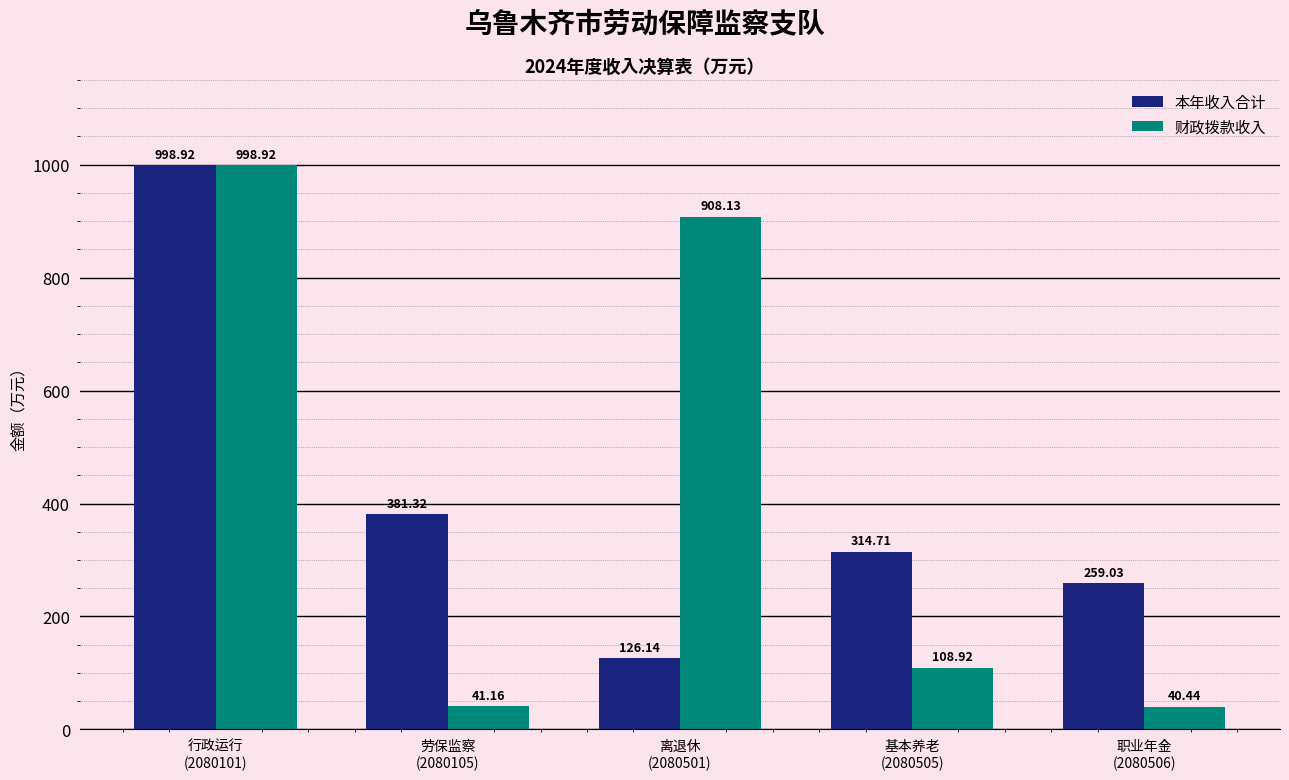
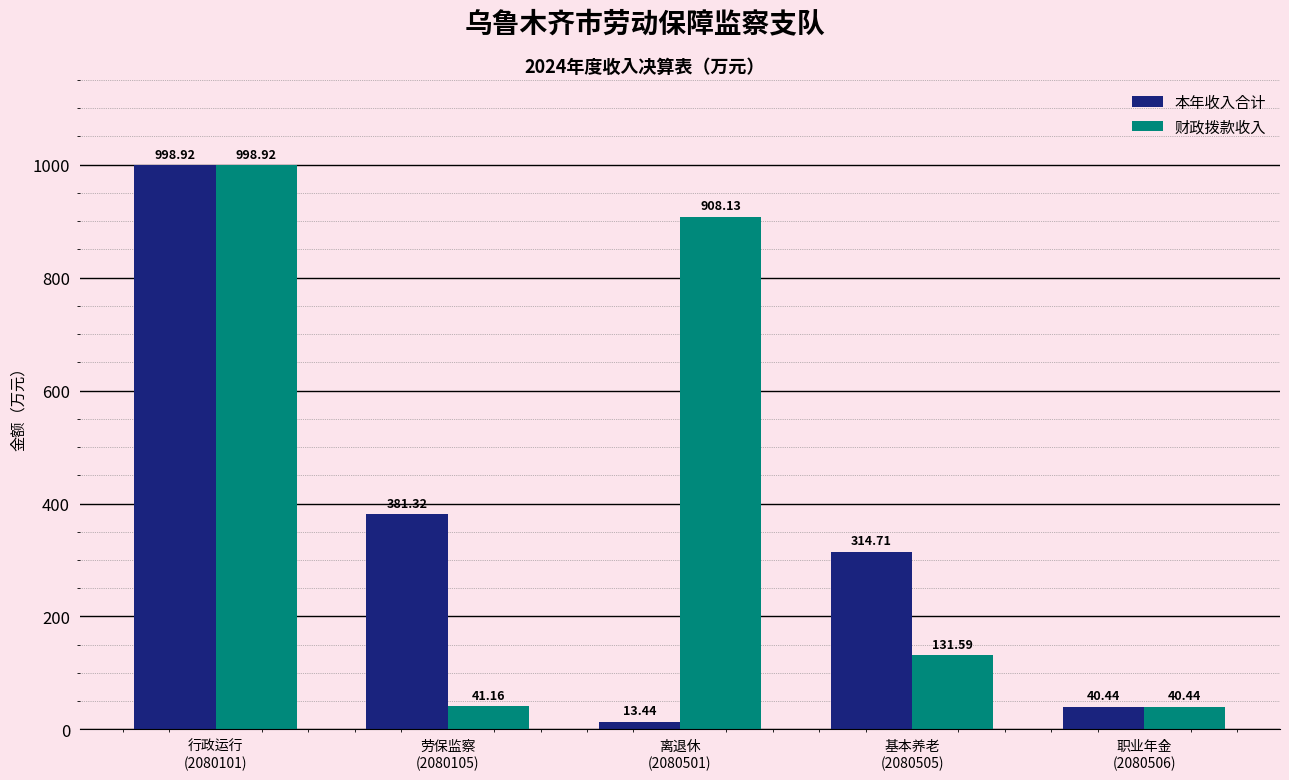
  {
    "本年收入合计": {
      "行政运行 (2080101)": 998.92,
      "劳保监察 (2080105)": 381.32,
-     "离退休 (2080501)": 126.14,
+     "离退休 (2080501)": 13.44,
      "基本养老 (2080505)": 314.71,
-     "职业年金 (2080506)": 259.03
+     "职业年金 (2080506)": 40.44
    },
    "财政拨款收入": {
      "行政运行 (2080101)": 998.92,
      "劳保监察 (2080105)": 41.16,
      "离退休 (2080501)": 908.13,
-     "基本养老 (2080505)": 108.92,
+     "基本养老 (2080505)": 131.59,
      "职业年金 (2080506)": 40.44
    }
  }
